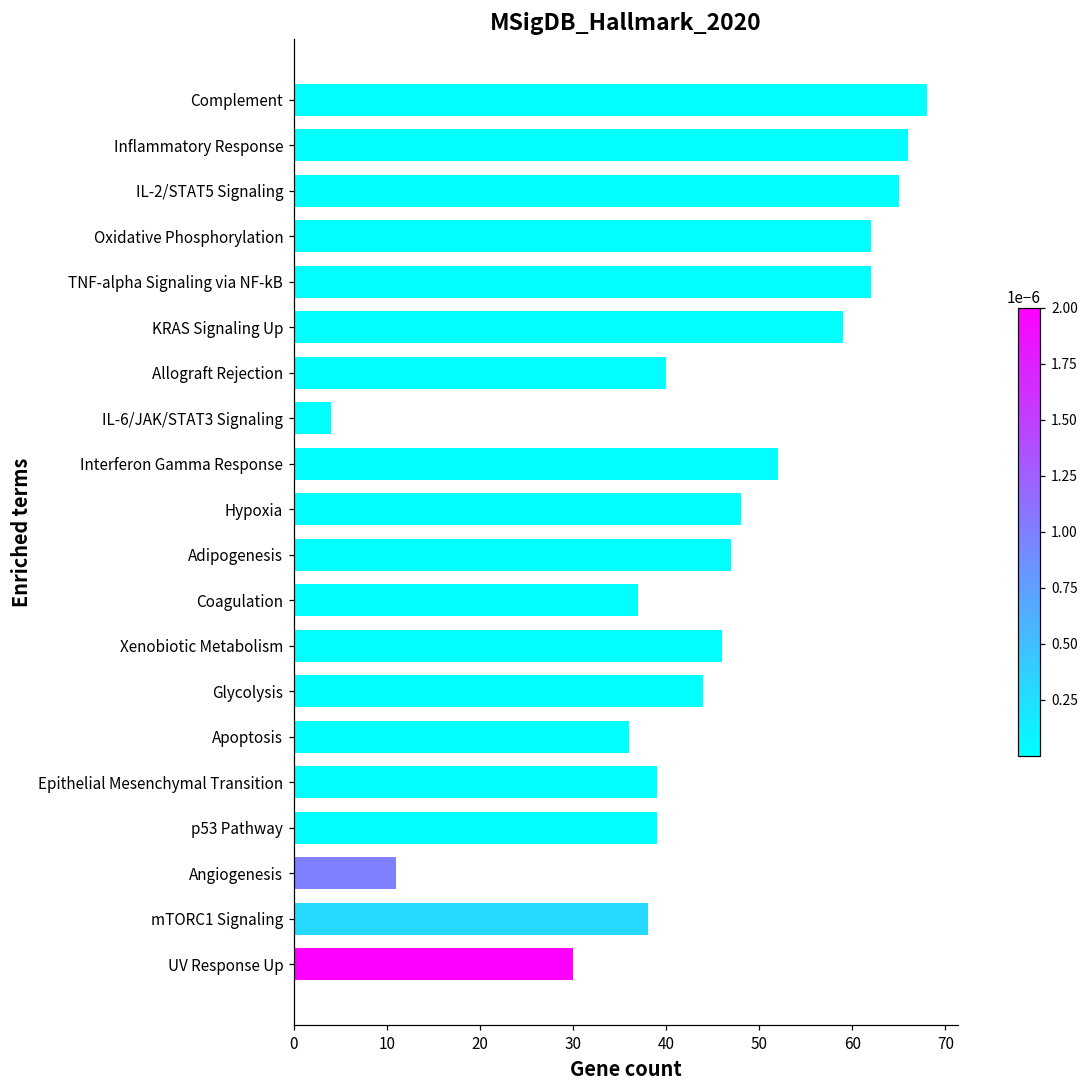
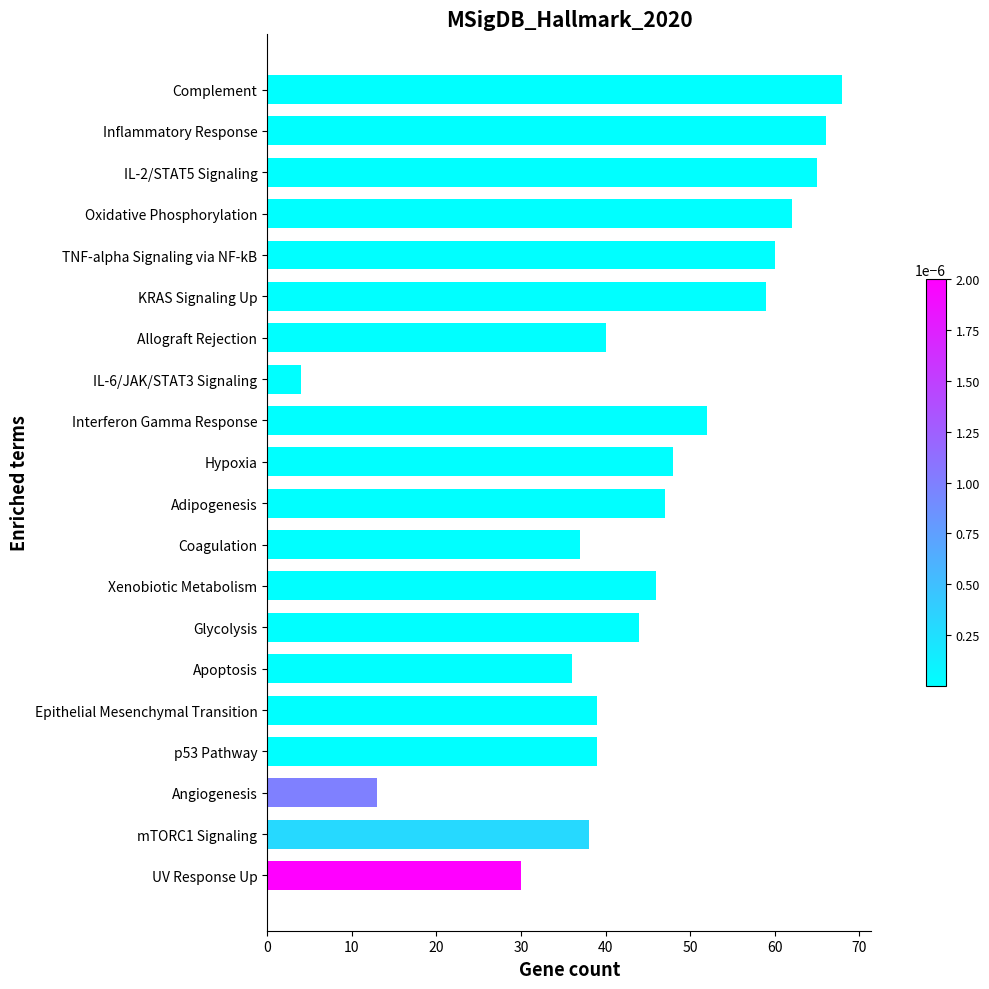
  {
    "Complement": 68,
    "Inflammatory Response": 66,
    "IL-2/STAT5 Signaling": 65,
    "Oxidative Phosphorylation": 62,
-   "TNF-alpha Signaling via NF-kB": 62,
+   "TNF-alpha Signaling via NF-kB": 60,
    "KRAS Signaling Up": 59,
    "Allograft Rejection": 40,
    "IL-6/JAK/STAT3 Signaling": 4,
    "Interferon Gamma Response": 52,
    "Hypoxia": 48,
    "Adipogenesis": 47,
    "Coagulation": 37,
    "Xenobiotic Metabolism": 46,
    "Glycolysis": 44,
    "Apoptosis": 36,
    "Epithelial Mesenchymal Transition": 39,
    "p53 Pathway": 39,
-   "Angiogenesis": 11,
+   "Angiogenesis": 13,
    "mTORC1 Signaling": 38,
    "UV Response Up": 30
  }
